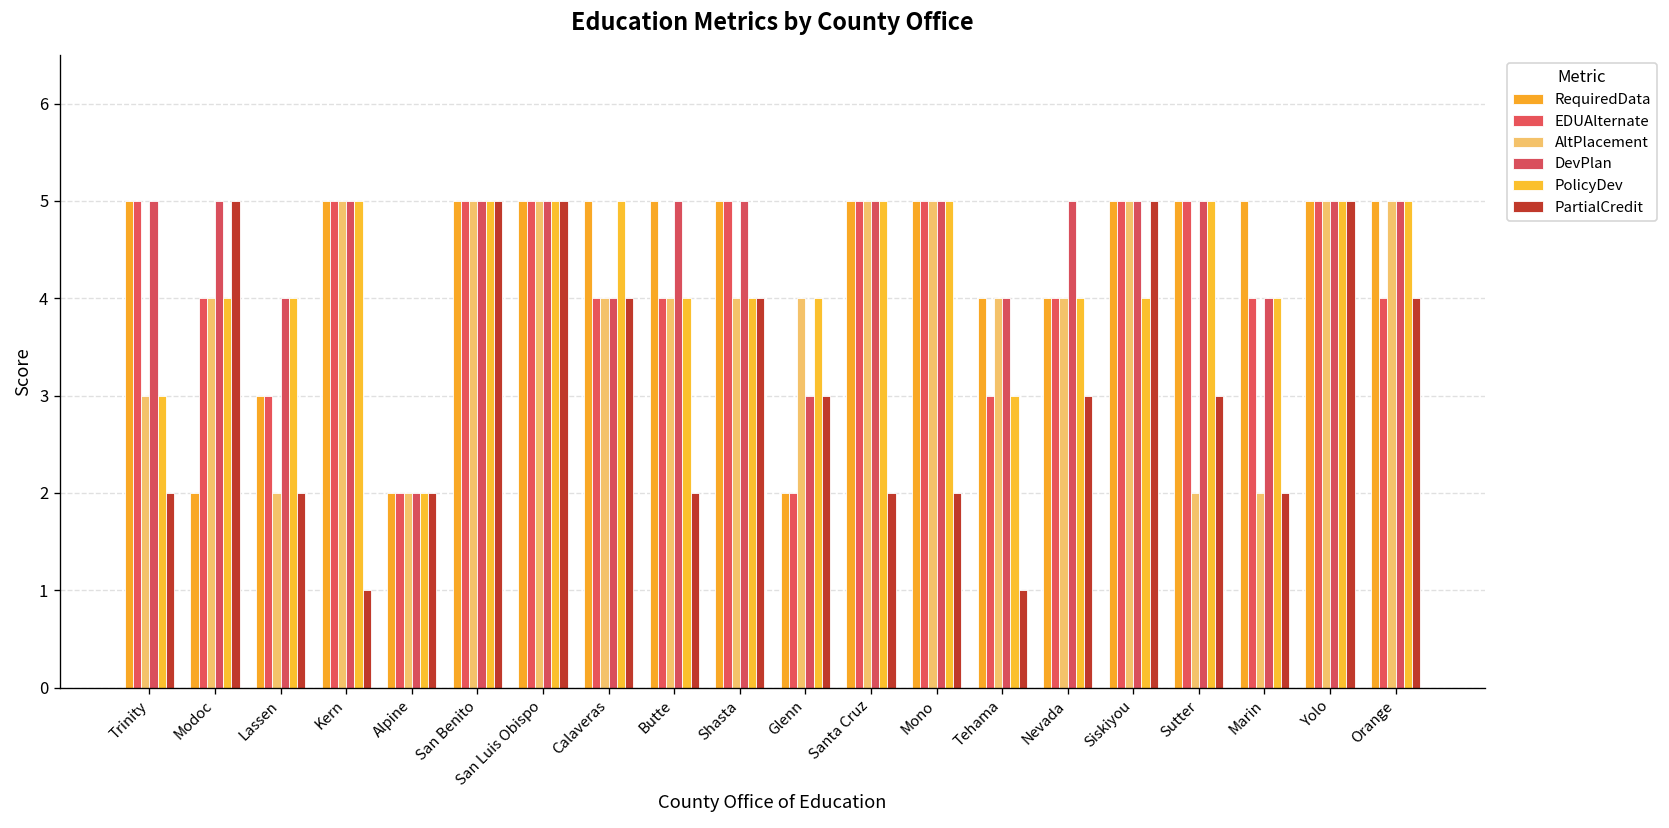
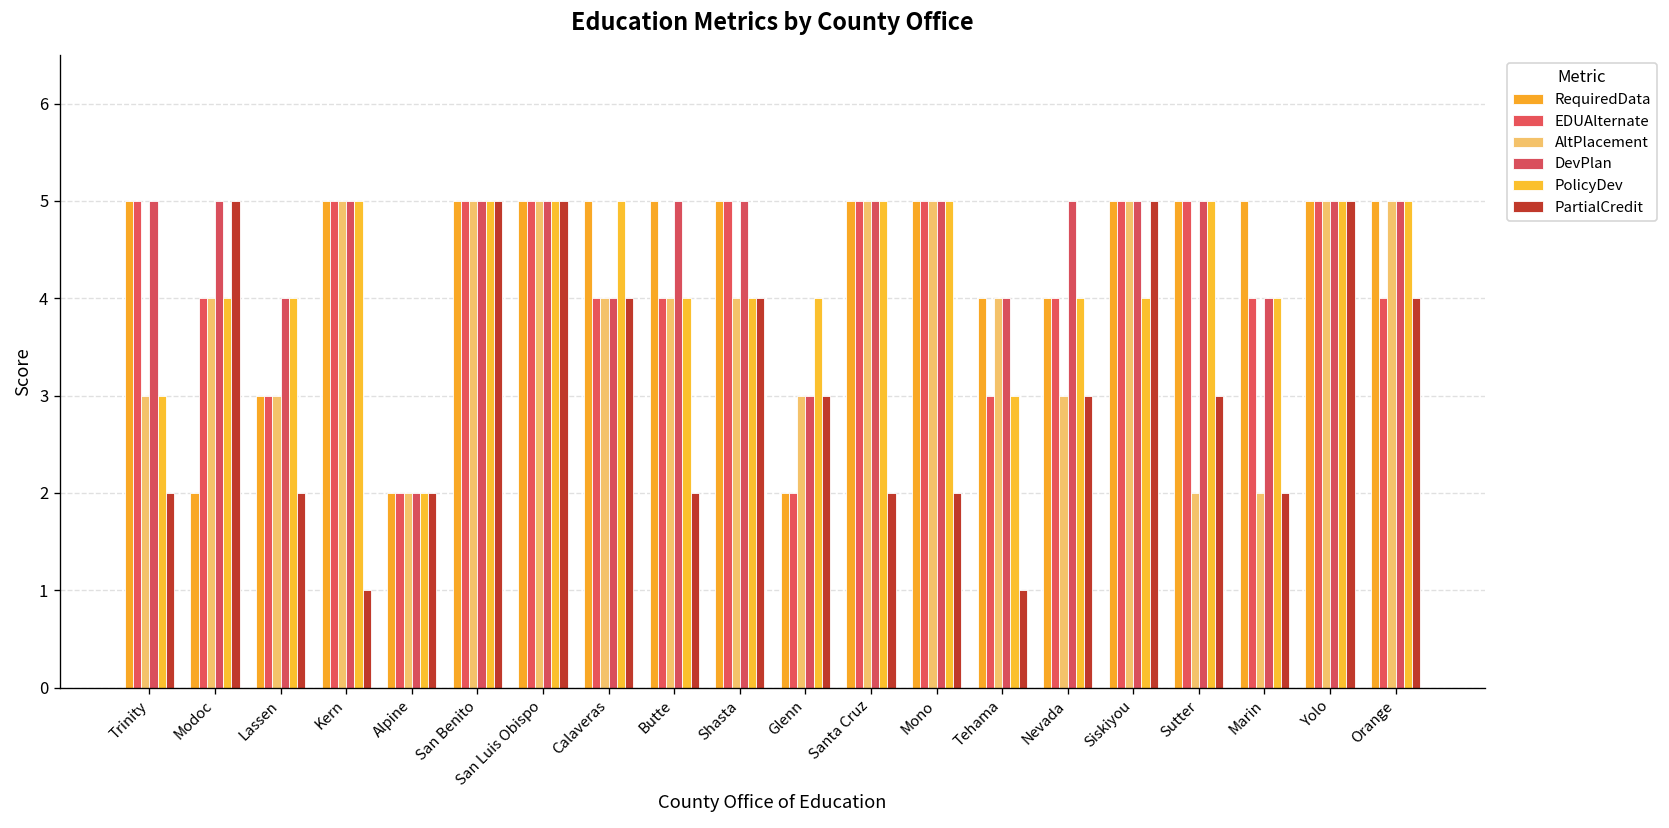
  {
    "AltPlacement": {
      "Trinity": 3,
      "Modoc": 4,
-     "Lassen": 2,
+     "Lassen": 3,
      "Kern": 5,
      "Alpine": 2,
      "San Benito": 5,
      "San Luis Obispo": 5,
      "Calaveras": 4,
      "Butte": 4,
      "Shasta": 4,
-     "Glenn": 4,
+     "Glenn": 3,
      "Santa Cruz": 5,
      "Mono": 5,
      "Tehama": 4,
-     "Nevada": 4,
+     "Nevada": 3,
      "Siskiyou": 5,
      "Sutter": 2,
      "Marin": 2,
      "Yolo": 5,
      "Orange": 5
    }
  }
